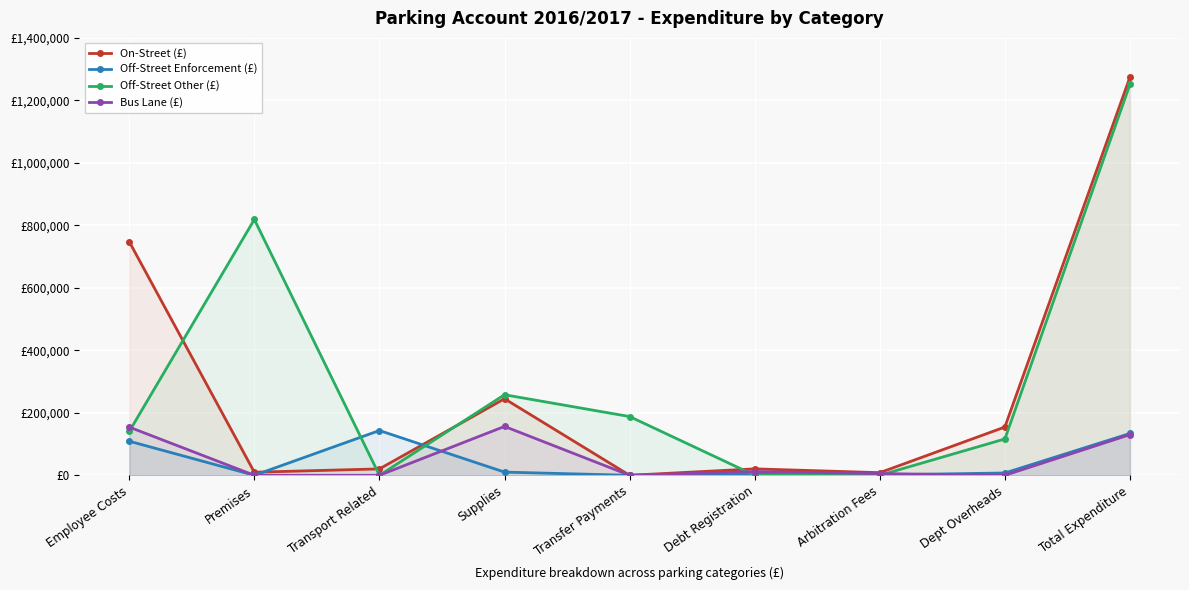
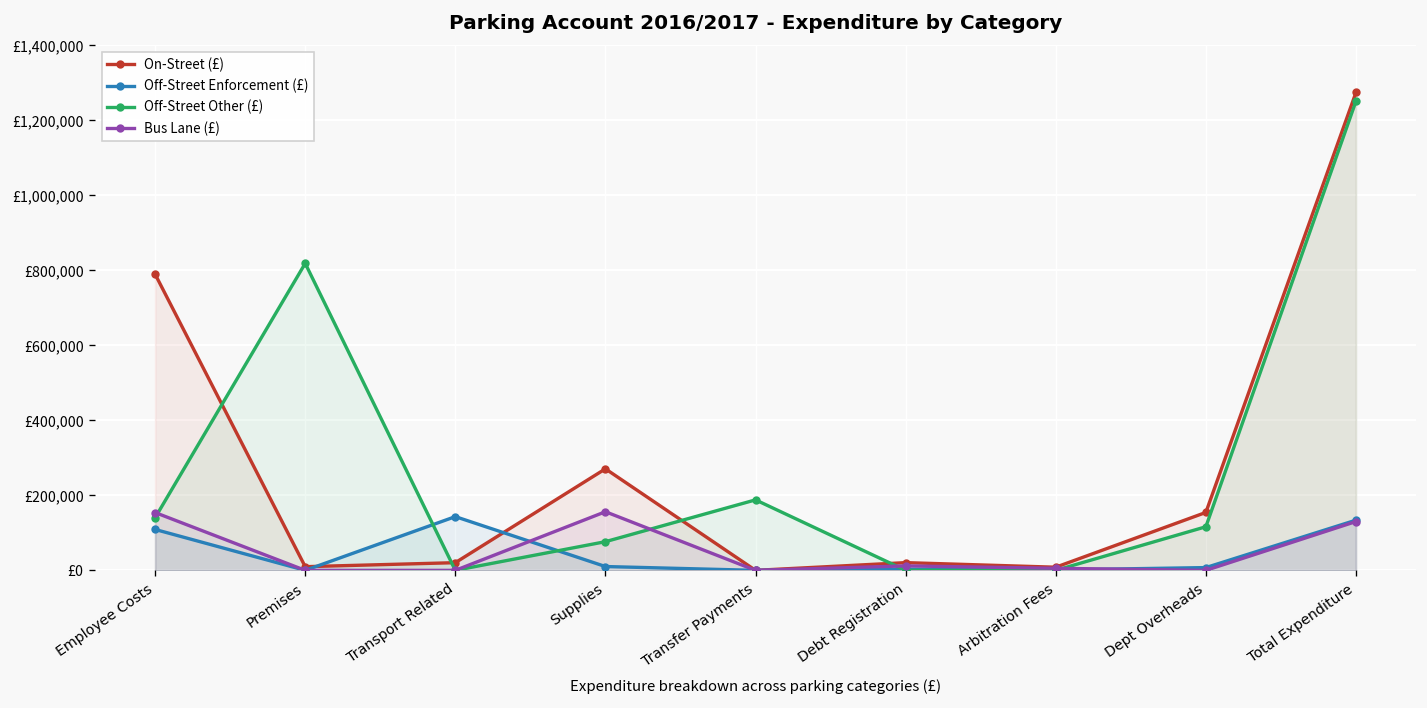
  {
    "On-Street (£)": {
-     "Employee Costs": "£750,000",
+     "Employee Costs": "£790,000",
      "Premises": "£10,000",
      "Transport Related": "£20,000",
-     "Supplies": "£240,000",
+     "Supplies": "£270,000",
      "Debt Registration": "£20,000",
      "Dept Overheads": "£150,000",
      "Total Expenditure": "£1,270,000"
    },
    "Off-Street Enforcement (£)": {
      "Employee Costs": "£110,000",
      "Transport Related": "£140,000",
      "Supplies": "£10,000"
    },
    "Off-Street Other (£)": {
      "Employee Costs": "£140,000",
      "Premises": "£820,000",
-     "Supplies": "£260,000",
+     "Supplies": "£80,000",
      "Transfer Payments": "£190,000",
      "Dept Overheads": "£120,000",
      "Total Expenditure": "£1,250,000"
    },
    "Bus Lane (£)": {
      "Employee Costs": "£150,000",
      "Supplies": "£160,000",
      "Debt Registration": "£10,000"
    }
  }
